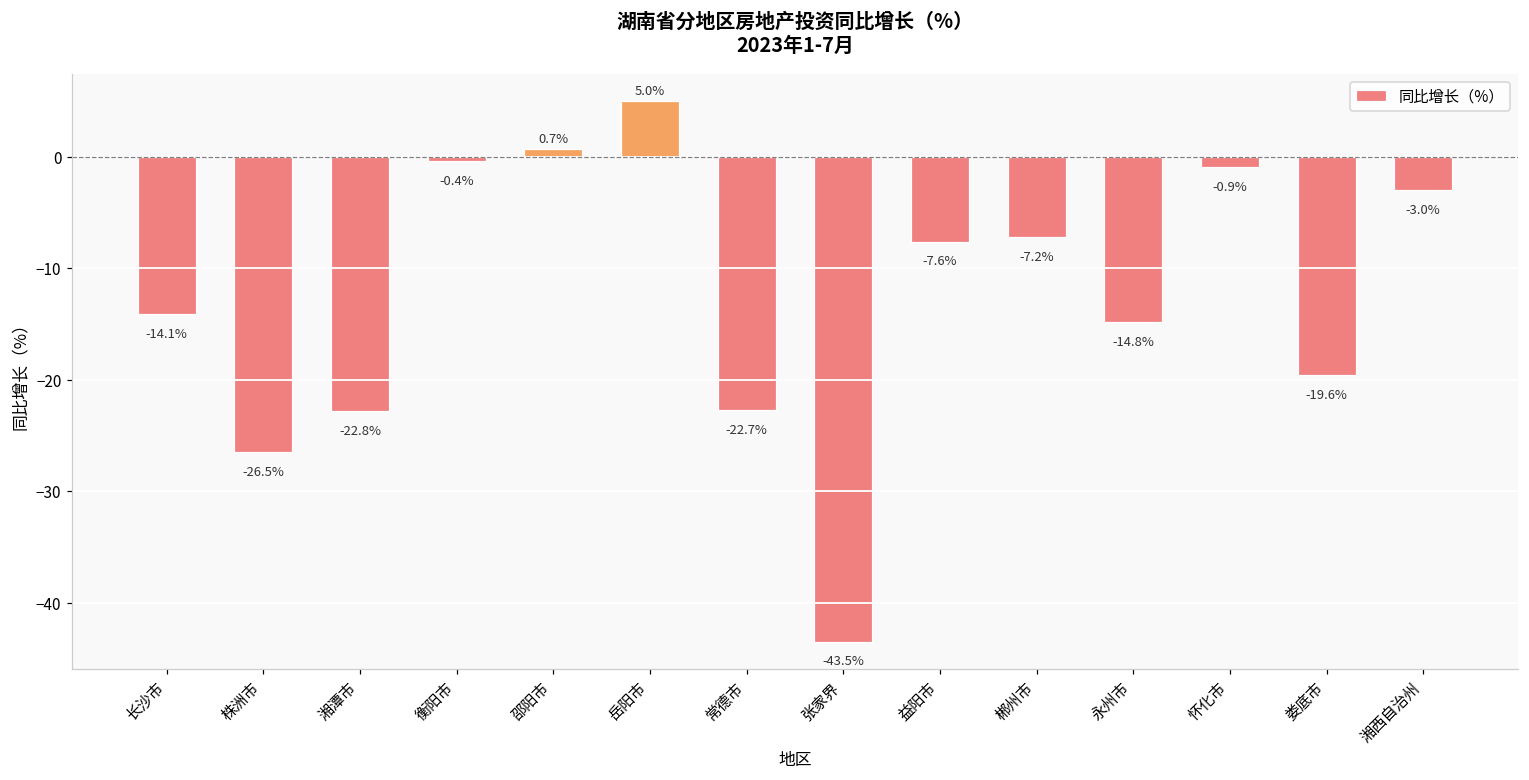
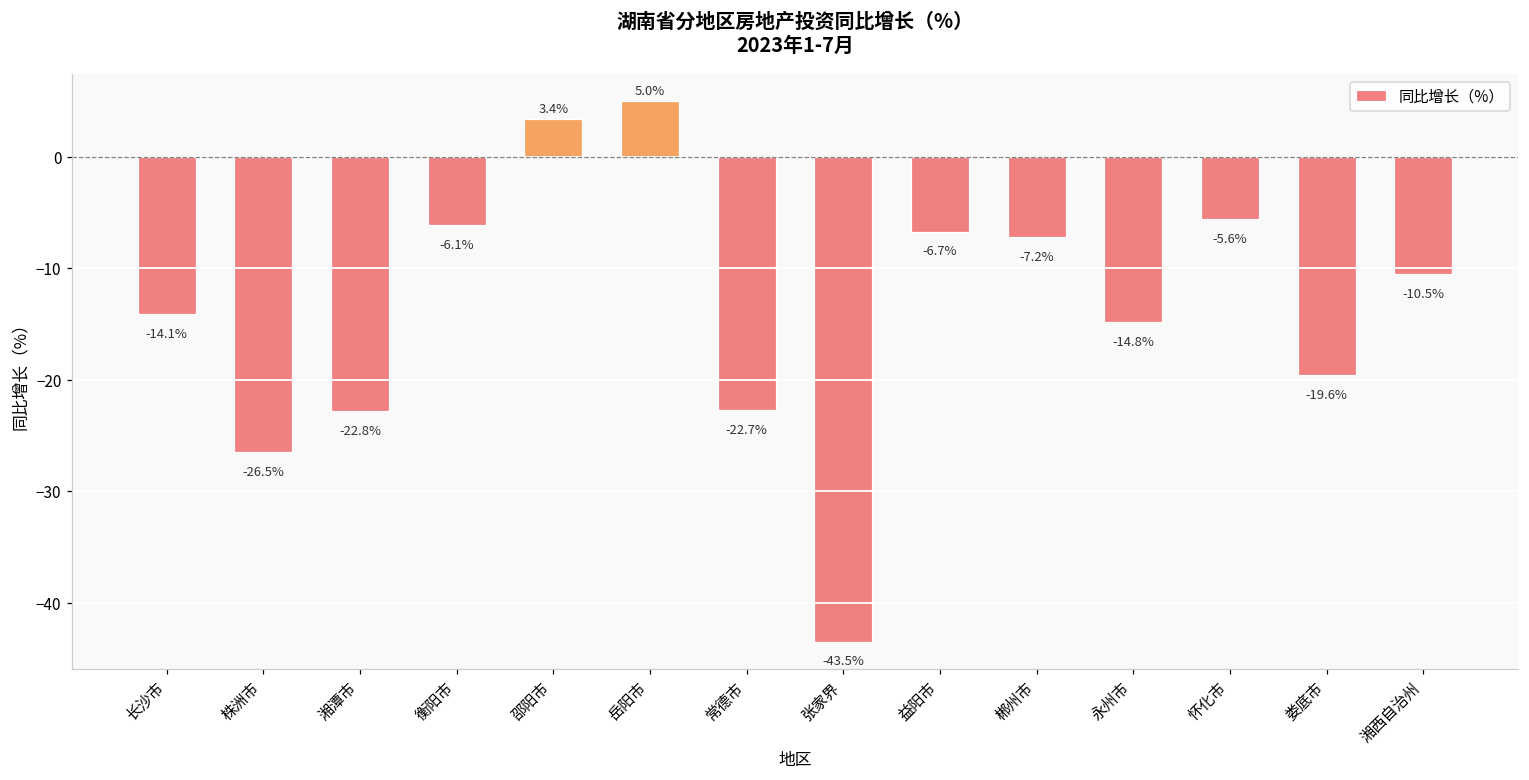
  {
    "长沙市": "-14.1%",
    "株洲市": "-26.5%",
    "湘潭市": "-22.8%",
-   "衡阳市": "-0.4%",
-   "邵阳市": "0.7%",
+   "衡阳市": "-6.1%",
+   "邵阳市": "3.4%",
    "岳阳市": "5.0%",
    "常德市": "-22.7%",
    "张家界": "-43.5%",
-   "益阳市": "-7.6%",
+   "益阳市": "-6.7%",
    "郴州市": "-7.2%",
    "永州市": "-14.8%",
-   "怀化市": "-0.9%",
+   "怀化市": "-5.6%",
    "娄底市": "-19.6%",
-   "湘西自治州": "-3.0%"
+   "湘西自治州": "-10.5%"
  }
